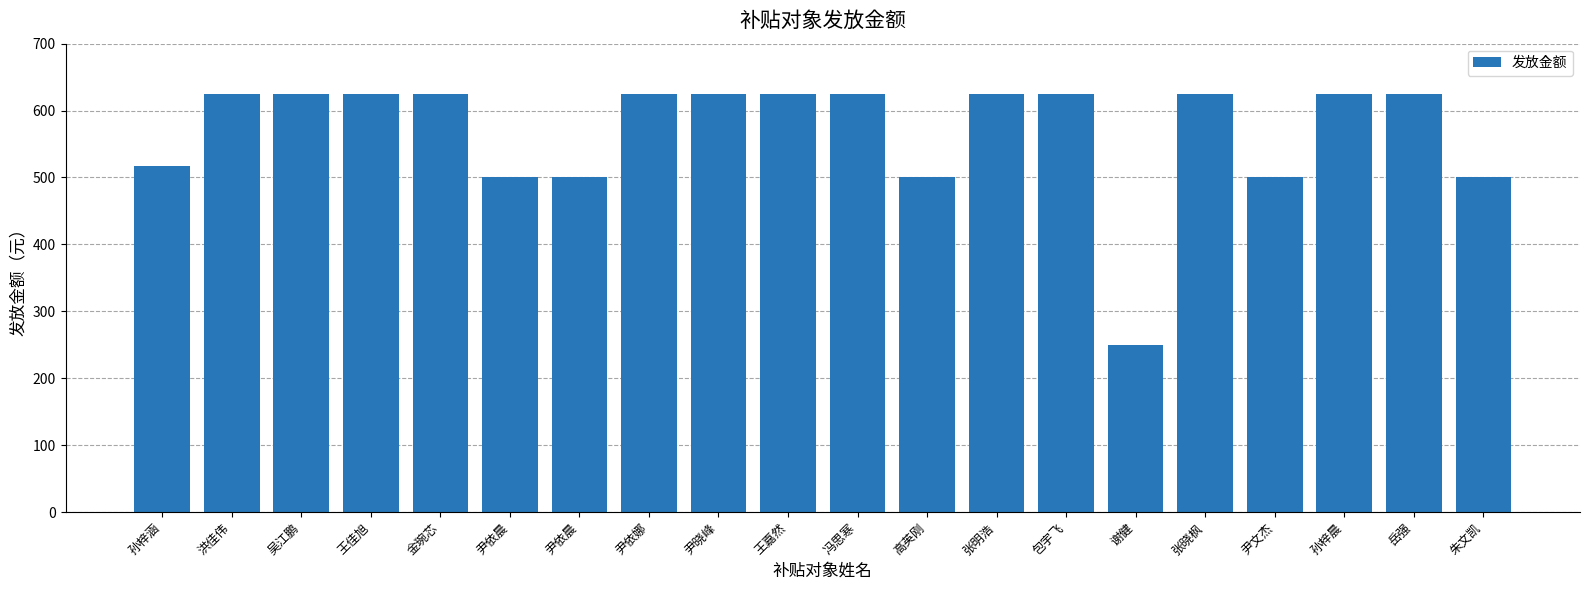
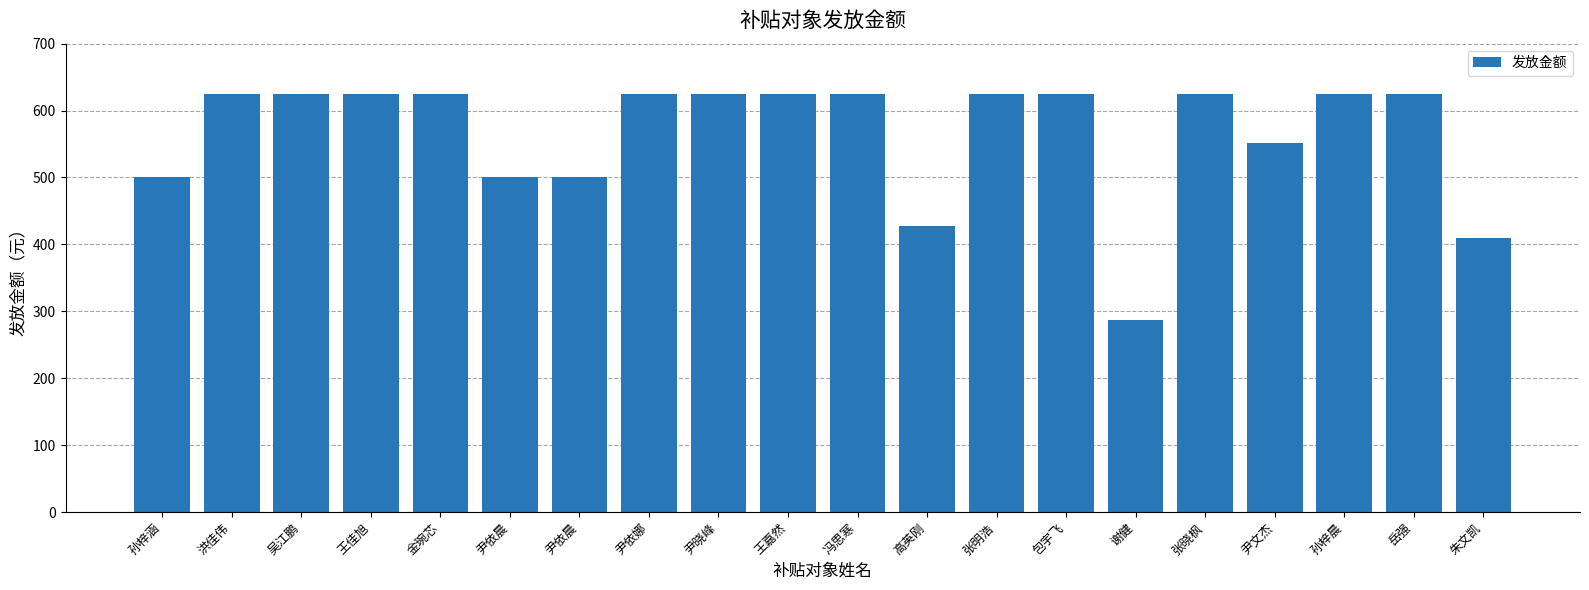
  {
-   "孙梓涵": 520,
+   "孙梓涵": 500,
    "洪佳伟": 630,
    "吴江鹏": 630,
    "王佳旭": 630,
    "金琬芯": 630,
    "尹依娜": 630,
    "尹晓峰": 630,
    "王嘉然": 630,
    "冯思寒": 630,
-   "高英刚": 500,
+   "高英刚": 430,
    "张明浩": 630,
    "包宇飞": 630,
-   "谢健": 250,
+   "谢健": 290,
    "张晓枫": 630,
-   "尹文杰": 500,
+   "尹文杰": 550,
    "孙梓晨": 630,
    "岳强": 630,
-   "朱文凯": 500
+   "朱文凯": 410
  }
